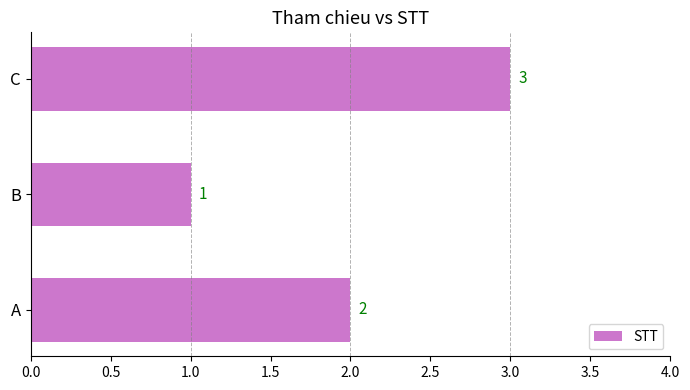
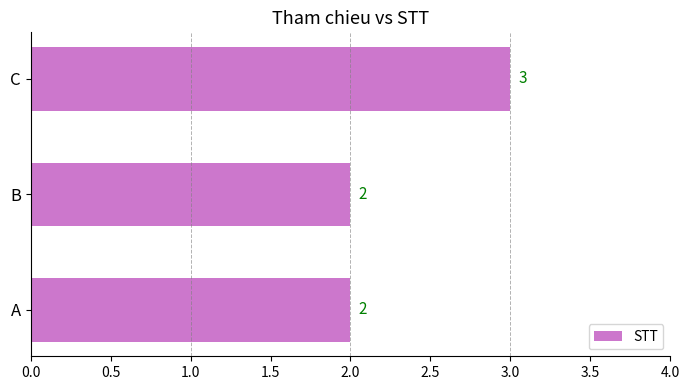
  {
    "C": 3,
-   "B": 1,
+   "B": 2,
    "A": 2
  }
